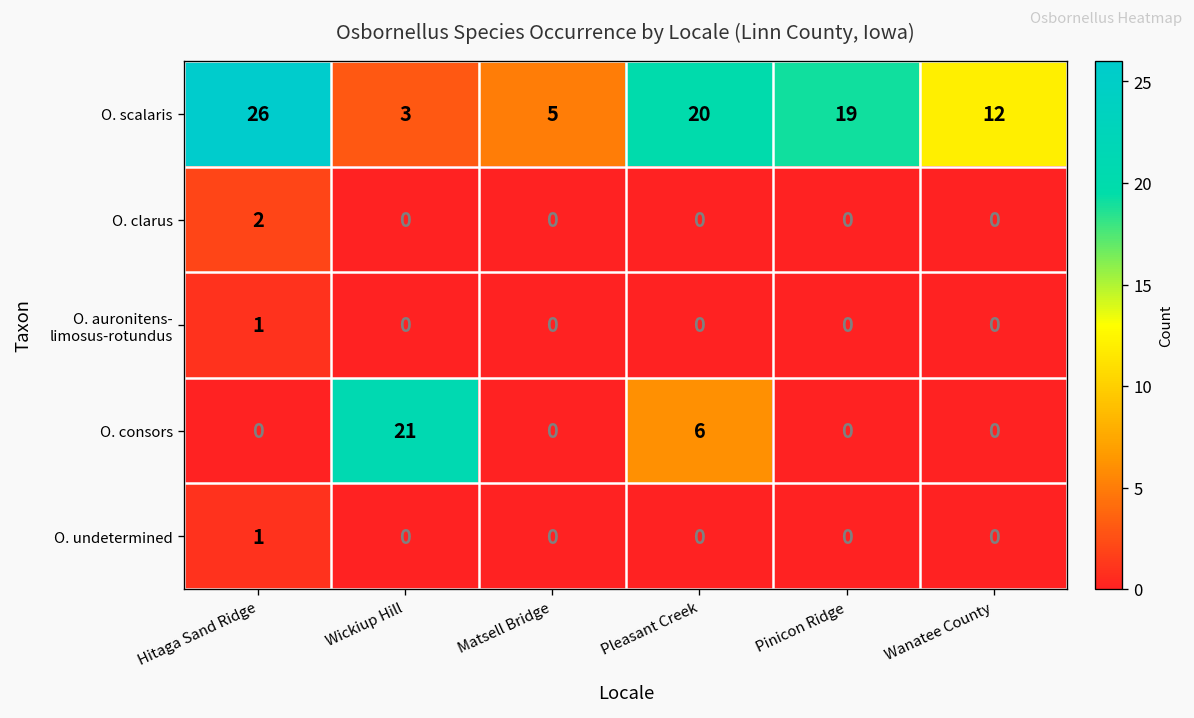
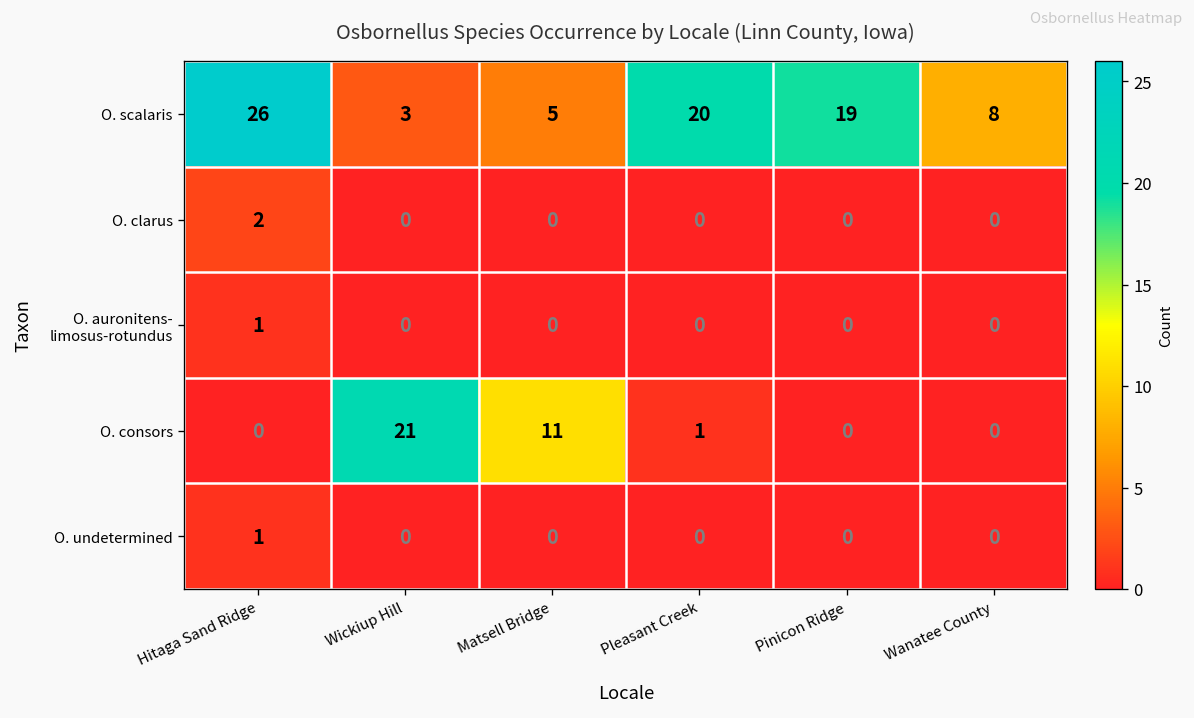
  {
    "O. scalaris": {
      "Hitaga Sand Ridge": 26,
      "Wickiup Hill": 3,
      "Matsell Bridge": 5,
      "Pleasant Creek": 20,
      "Pinicon Ridge": 19,
-     "Wanatee County": 12
+     "Wanatee County": 8
    },
    "O. clarus": {
      "Hitaga Sand Ridge": 2,
      "Wickiup Hill": 0,
      "Matsell Bridge": 0,
      "Pleasant Creek": 0,
      "Pinicon Ridge": 0,
      "Wanatee County": 0
    },
    "O. auronitens- limosus-rotundus": {
      "Hitaga Sand Ridge": 1,
      "Wickiup Hill": 0,
      "Matsell Bridge": 0,
      "Pleasant Creek": 0,
      "Pinicon Ridge": 0,
      "Wanatee County": 0
    },
    "O. consors": {
      "Hitaga Sand Ridge": 0,
      "Wickiup Hill": 21,
-     "Matsell Bridge": 0,
-     "Pleasant Creek": 6,
+     "Matsell Bridge": 11,
+     "Pleasant Creek": 1,
      "Pinicon Ridge": 0,
      "Wanatee County": 0
    },
    "O. undetermined": {
      "Hitaga Sand Ridge": 1,
      "Wickiup Hill": 0,
      "Matsell Bridge": 0,
      "Pleasant Creek": 0,
      "Pinicon Ridge": 0,
      "Wanatee County": 0
    }
  }
